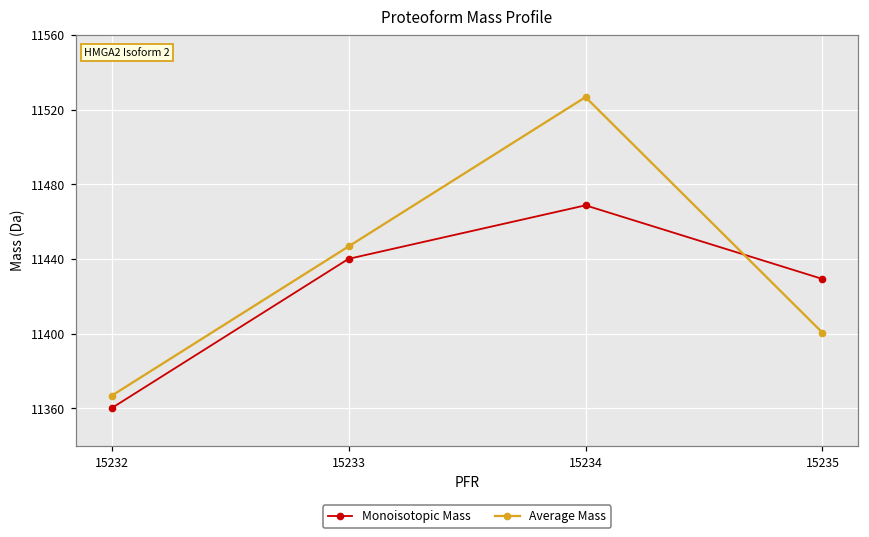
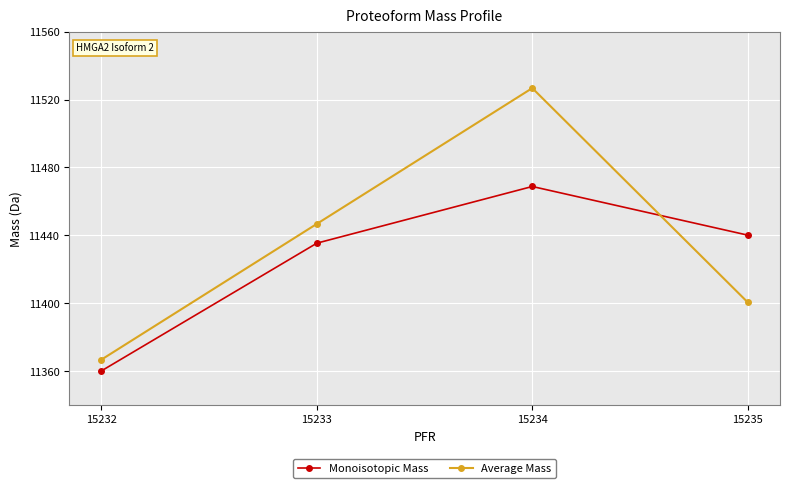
  {
    "Monoisotopic Mass": {
      "15232": 11360,
-     "15233": 11440,
+     "15233": 11435,
      "15234": 11469,
-     "15235": 11429
+     "15235": 11440
    },
    "Average Mass": {
      "15232": 11367,
      "15233": 11447,
      "15234": 11527,
      "15235": 11401
    }
  }
